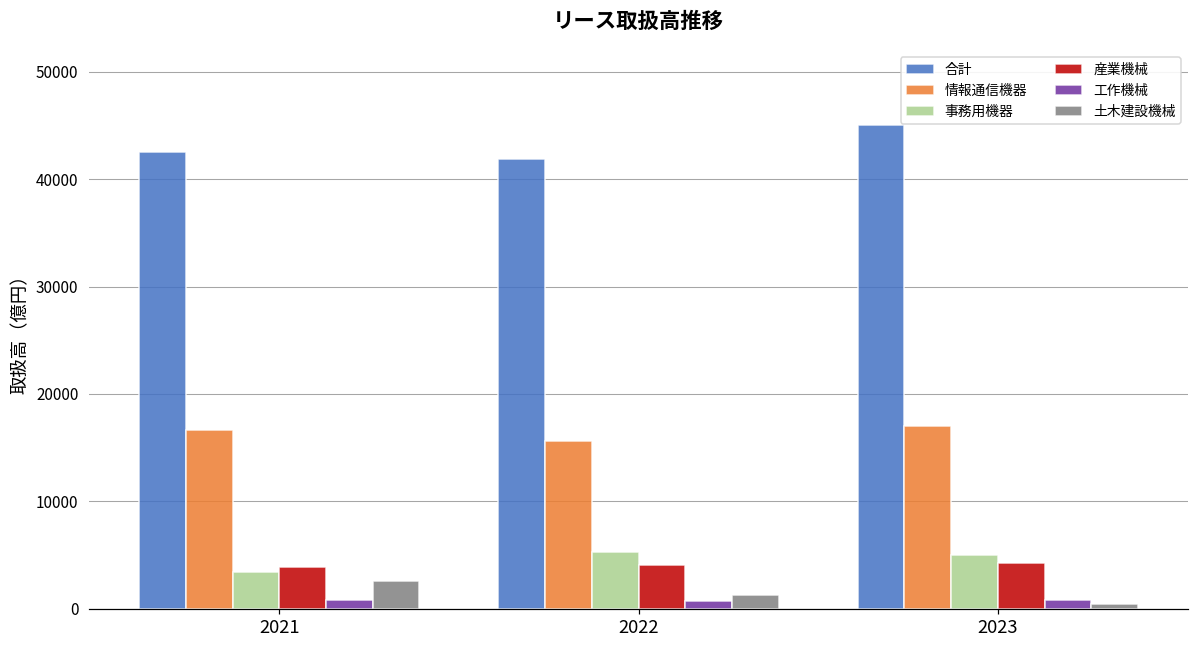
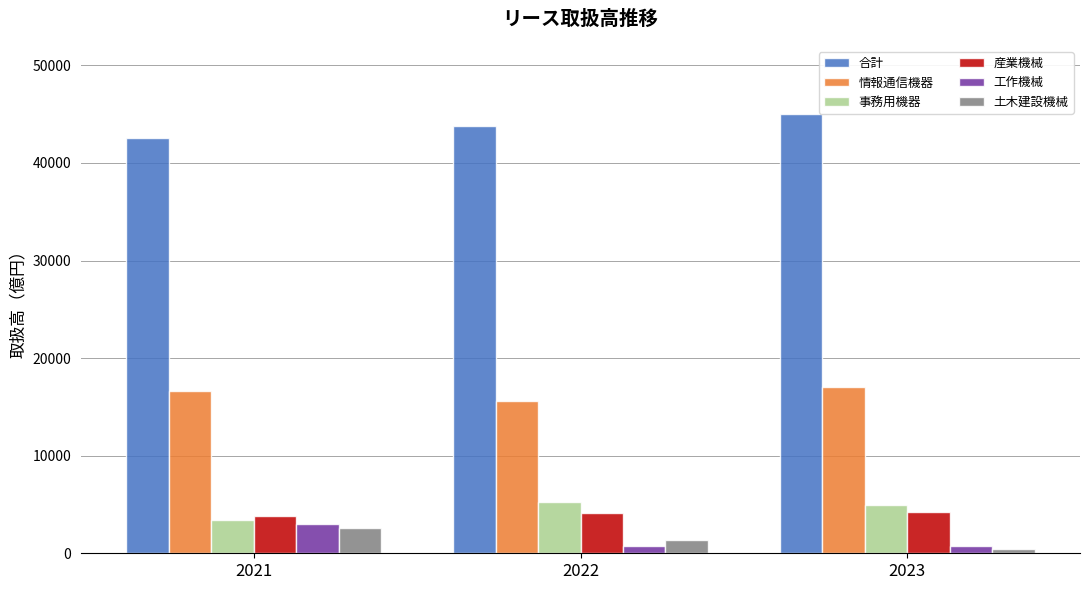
  {
    "合計": {
      "2021": 43000,
-     "2022": 42000,
+     "2022": 44000,
      "2023": 45000
    },
    "情報通信機器": {
      "2021": 17000,
      "2022": 16000,
      "2023": 17000
    },
    "事務用機器": {
      "2021": 3000,
      "2022": 5000,
      "2023": 5000
    },
    "産業機械": {
      "2021": 4000,
      "2022": 4000,
      "2023": 4000
    },
    "工作機械": {
-     "2021": 1000,
+     "2021": 3000,
      "2022": 1000,
      "2023": 1000
    },
    "土木建設機械": {
      "2021": 3000,
      "2022": 1000,
      "2023": 0
    }
  }
